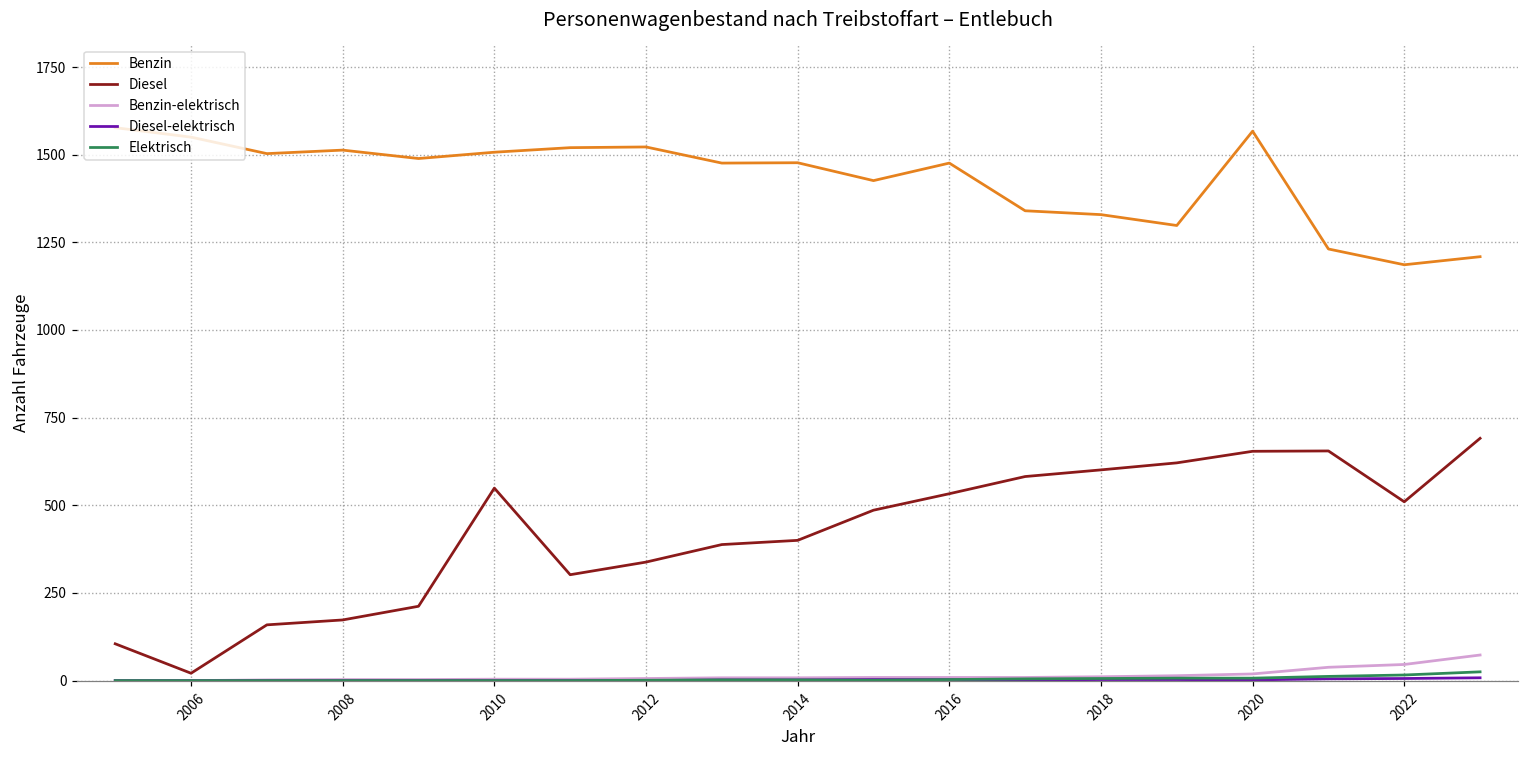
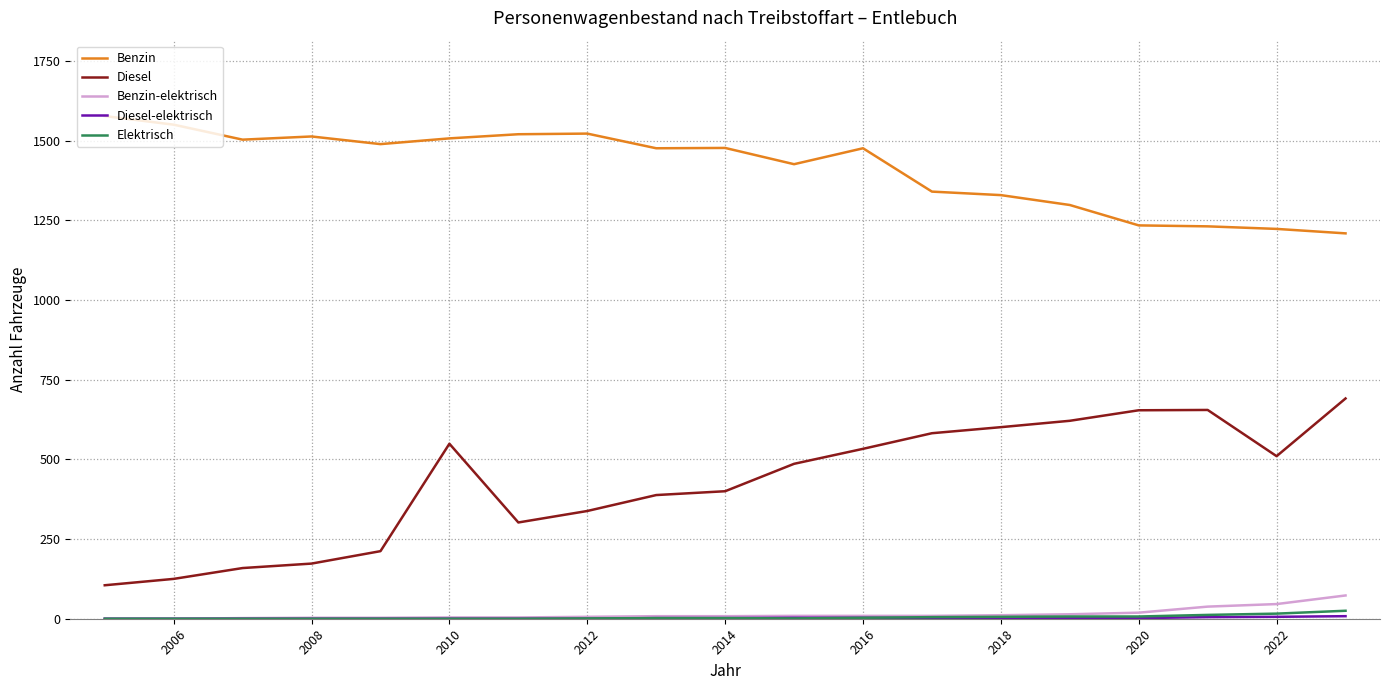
  {
    "Benzin": {
      "2008": 1510,
      "2010": 1510,
      "2012": 1520,
      "2014": 1480,
      "2016": 1480,
      "2018": 1330,
-     "2020": 1570,
-     "2022": 1190
+     "2020": 1230,
+     "2022": 1220
    },
    "Diesel": {
-     "2006": 20,
+     "2006": 130,
      "2008": 170,
      "2010": 550,
      "2012": 340,
      "2014": 400,
      "2016": 530,
      "2018": 600,
      "2020": 650,
      "2022": 510
    },
    "Benzin-elektrisch": {
      "2020": 20,
      "2022": 50
    },
    "Diesel-elektrisch": {
      "2022": 10
    },
    "Elektrisch": {
      "2022": 20
    }
  }
